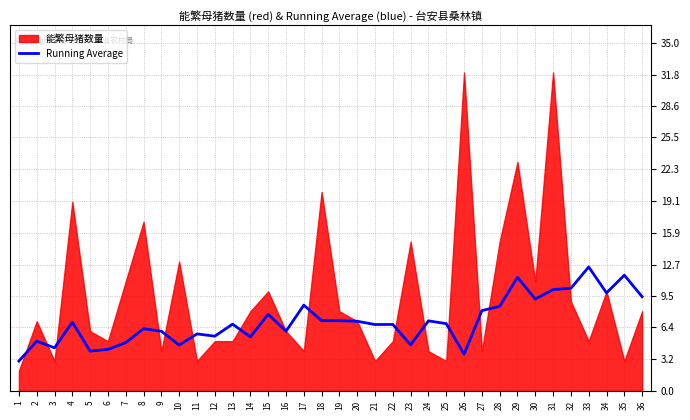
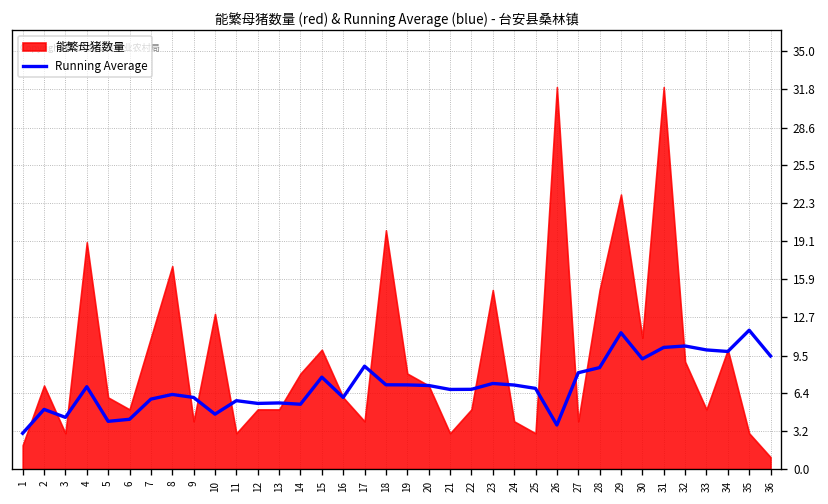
  {
    "Running Average": {
      "1": 3,
      "2": 5,
      "3": 4,
      "4": 7,
      "5": 4,
      "6": 4,
-     "7": 5,
+     "7": 6,
      "8": 6,
      "9": 6,
      "10": 5,
      "11": 6,
      "12": 6,
-     "13": 7,
+     "13": 6,
      "14": 5,
      "15": 8,
      "17": 9,
      "18": 7,
      "19": 7,
      "21": 7,
      "22": 7,
-     "23": 5,
+     "23": 7,
      "24": 7,
      "25": 7,
      "26": 4,
      "27": 8,
      "28": 9,
      "29": 11,
      "30": 9,
      "31": 10,
      "32": 10,
-     "33": 12,
+     "33": 10,
      "35": 12,
      "36": 9
    },
    "能繁母猪数量": {
      "1": 2,
      "2": 7,
      "3": 3,
      "4": 19,
      "5": 6,
      "6": 5,
      "7": 11,
      "8": 17,
      "9": 4,
      "10": 13,
      "11": 3,
      "12": 5,
      "13": 5,
      "14": 8,
      "15": 10,
      "17": 4,
      "18": 20,
      "19": 8,
      "21": 3,
      "22": 5,
      "23": 15,
      "24": 4,
      "25": 3,
      "26": 32,
      "27": 4,
      "28": 15,
      "29": 23,
      "30": 11,
      "31": 32,
      "32": 9,
      "33": 5,
      "35": 3,
-     "36": 8
+     "36": 1
    }
  }
